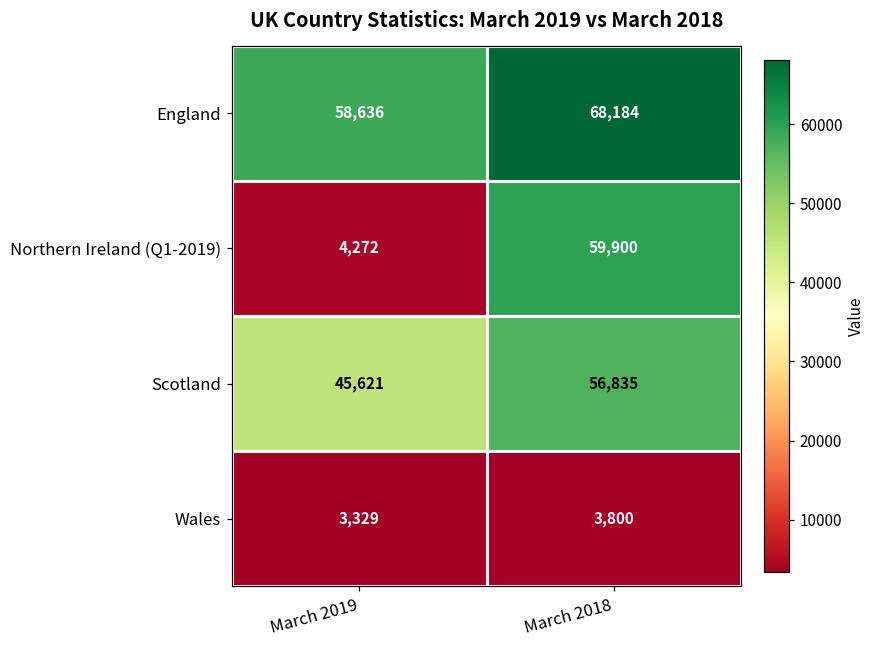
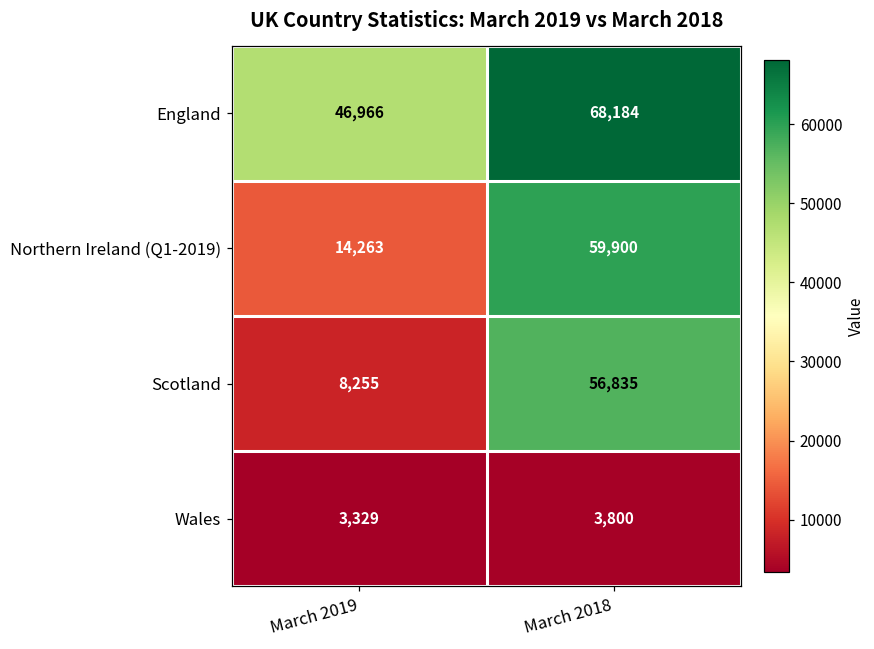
  {
    "England": {
-     "March 2019": "58,636",
+     "March 2019": "46,966",
      "March 2018": "68,184"
    },
    "Northern Ireland (Q1-2019)": {
-     "March 2019": "4,272",
+     "March 2019": "14,263",
      "March 2018": "59,900"
    },
    "Scotland": {
-     "March 2019": "45,621",
+     "March 2019": "8,255",
      "March 2018": "56,835"
    },
    "Wales": {
      "March 2019": "3,329",
      "March 2018": "3,800"
    }
  }
